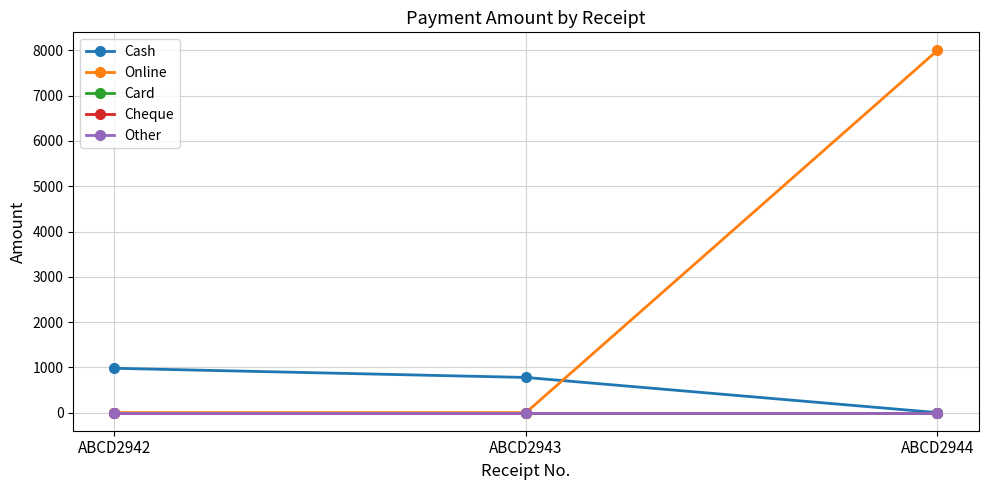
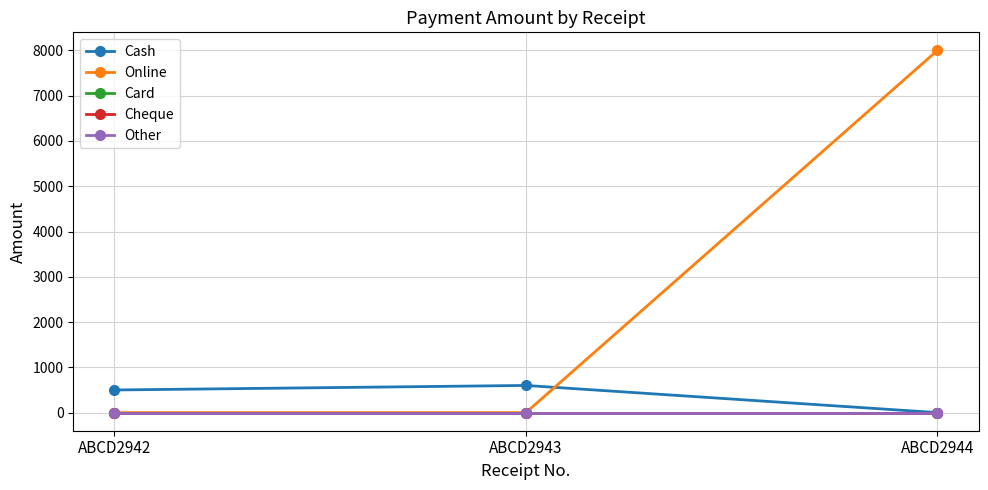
  {
    "Cash": {
-     "ABCD2942": 1000,
-     "ABCD2943": 800
+     "ABCD2942": 500,
+     "ABCD2943": 600
    },
    "Online": {
      "ABCD2944": 8000
    }
  }
